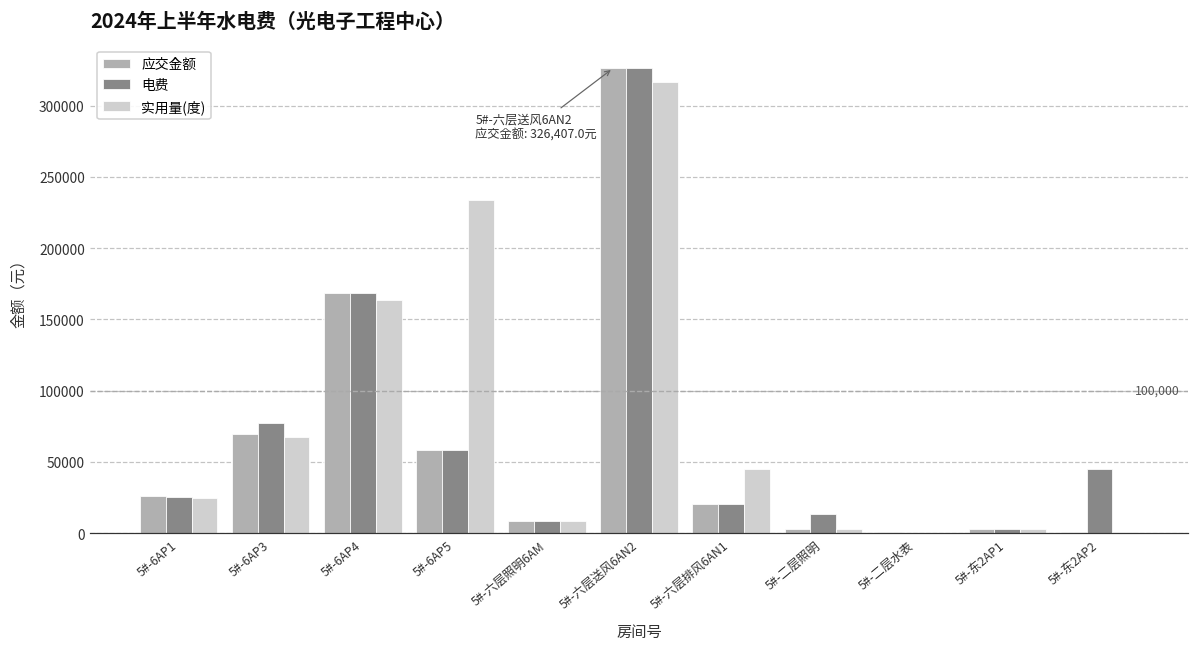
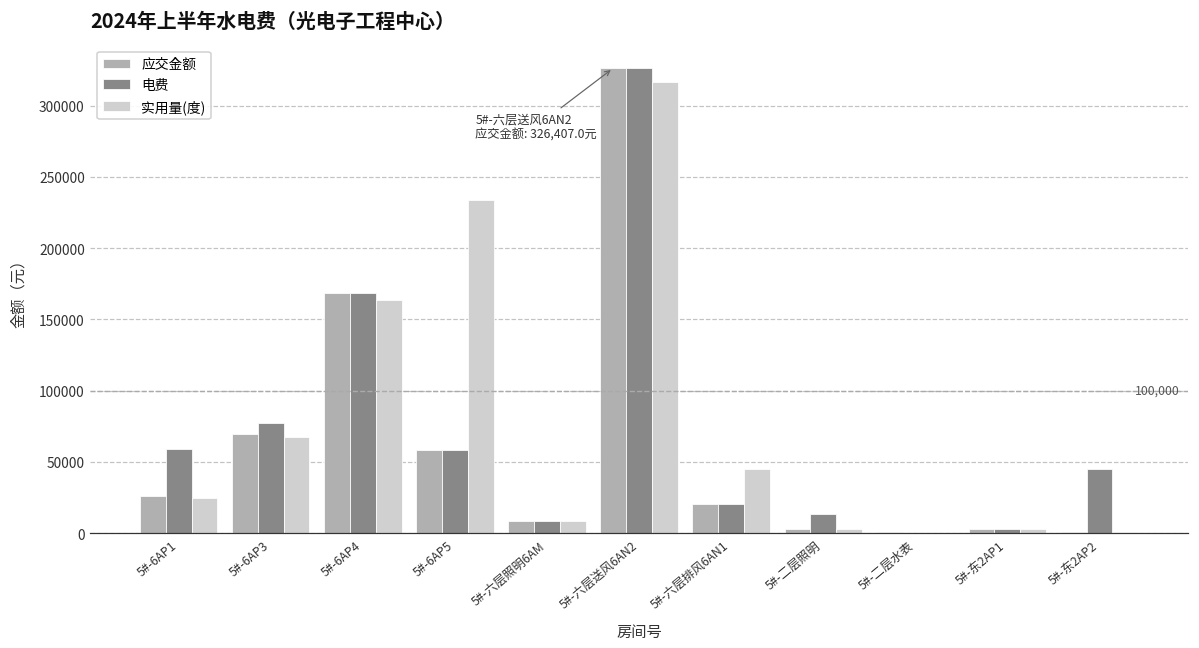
  {
    "电费": {
-     "5#-6AP1": 25000,
+     "5#-6AP1": 59000,
      "5#-6AP3": 77000,
      "5#-6AP4": 168000,
      "5#-6AP5": 59000,
      "5#-六层照明6AM": 8000,
      "5#-六层送风6AN2": 326000,
      "5#-六层排风6AN1": 21000,
      "5#-二层照明": 13000,
      "5#-二层水表": 0,
      "5#-东2AP1": 3000,
      "5#-东2AP2": 45000
    }
  }
